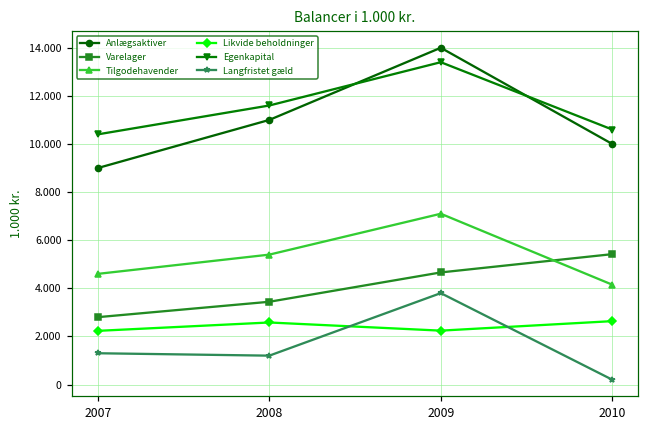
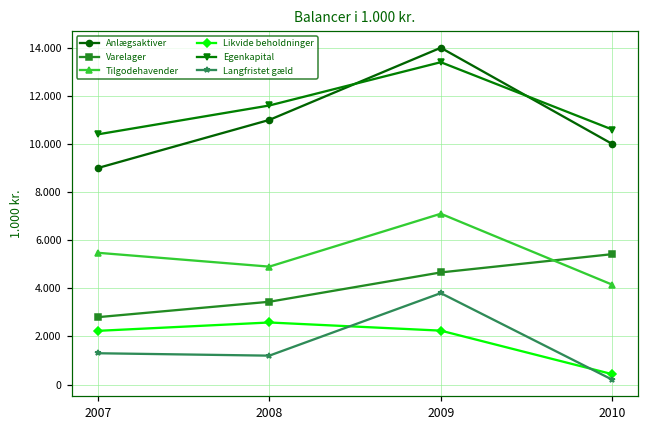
  {
    "Tilgodehavender": {
-     "2007": 4.6,
-     "2008": 5.4,
+     "2007": 5.5,
+     "2008": 4.9,
      "2009": 7.1,
      "2010": 4.2
    },
    "Likvide beholdninger": {
      "2007": 2.2,
      "2008": 2.6,
      "2009": 2.2,
-     "2010": 2.6
+     "2010": 0.4
    }
  }
